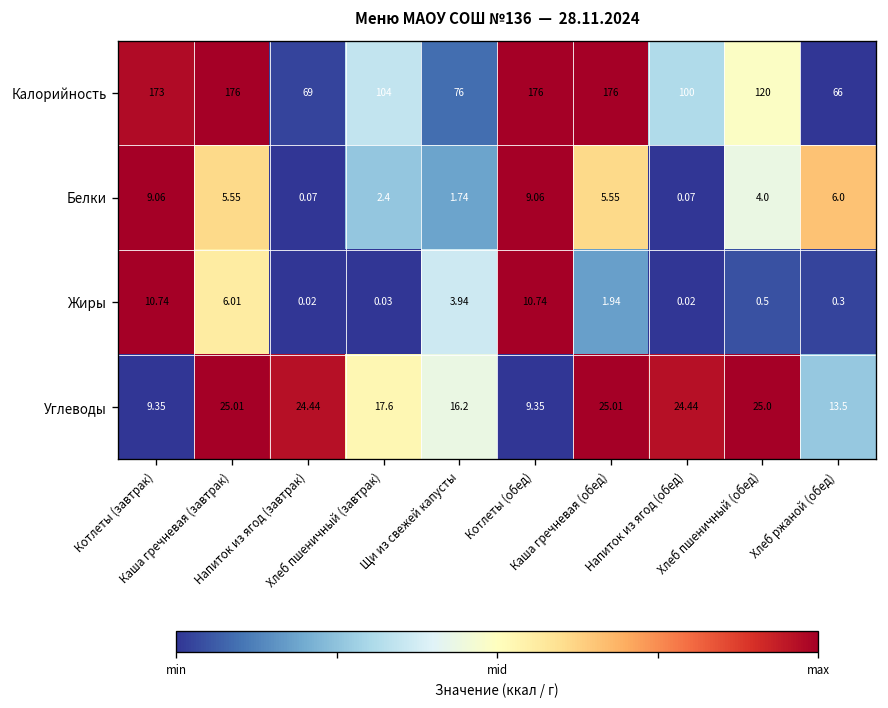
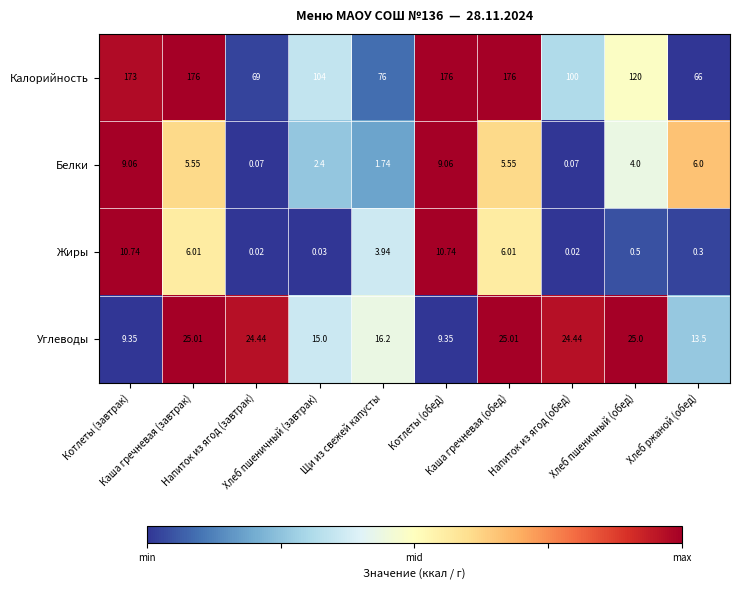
  {
    "Калорийность": {
      "Котлеты (завтрак)": 173,
      "Каша гречневая (завтрак)": 176,
      "Напиток из ягод (завтрак)": 69,
      "Хлеб пшеничный (завтрак)": 104,
      "Щи из свежей капусты": 76,
      "Котлеты (обед)": 176,
      "Каша гречневая (обед)": 176,
      "Напиток из ягод (обед)": 100,
      "Хлеб пшеничный (обед)": 120,
      "Хлеб ржаной (обед)": 66
    },
    "Белки": {
      "Котлеты (завтрак)": 9.06,
      "Каша гречневая (завтрак)": 5.55,
      "Напиток из ягод (завтрак)": 0.07,
      "Хлеб пшеничный (завтрак)": 2.4,
      "Щи из свежей капусты": 1.74,
      "Котлеты (обед)": 9.06,
      "Каша гречневая (обед)": 5.55,
      "Напиток из ягод (обед)": 0.07,
      "Хлеб пшеничный (обед)": 4.0,
      "Хлеб ржаной (обед)": 6.0
    },
    "Жиры": {
      "Котлеты (завтрак)": 10.74,
      "Каша гречневая (завтрак)": 6.01,
      "Напиток из ягод (завтрак)": 0.02,
      "Хлеб пшеничный (завтрак)": 0.03,
      "Щи из свежей капусты": 3.94,
      "Котлеты (обед)": 10.74,
-     "Каша гречневая (обед)": 1.94,
+     "Каша гречневая (обед)": 6.01,
      "Напиток из ягод (обед)": 0.02,
      "Хлеб пшеничный (обед)": 0.5,
      "Хлеб ржаной (обед)": 0.3
    },
    "Углеводы": {
      "Котлеты (завтрак)": 9.35,
      "Каша гречневая (завтрак)": 25.01,
      "Напиток из ягод (завтрак)": 24.44,
-     "Хлеб пшеничный (завтрак)": 17.6,
+     "Хлеб пшеничный (завтрак)": 15.0,
      "Щи из свежей капусты": 16.2,
      "Котлеты (обед)": 9.35,
      "Каша гречневая (обед)": 25.01,
      "Напиток из ягод (обед)": 24.44,
      "Хлеб пшеничный (обед)": 25.0,
      "Хлеб ржаной (обед)": 13.5
    }
  }
